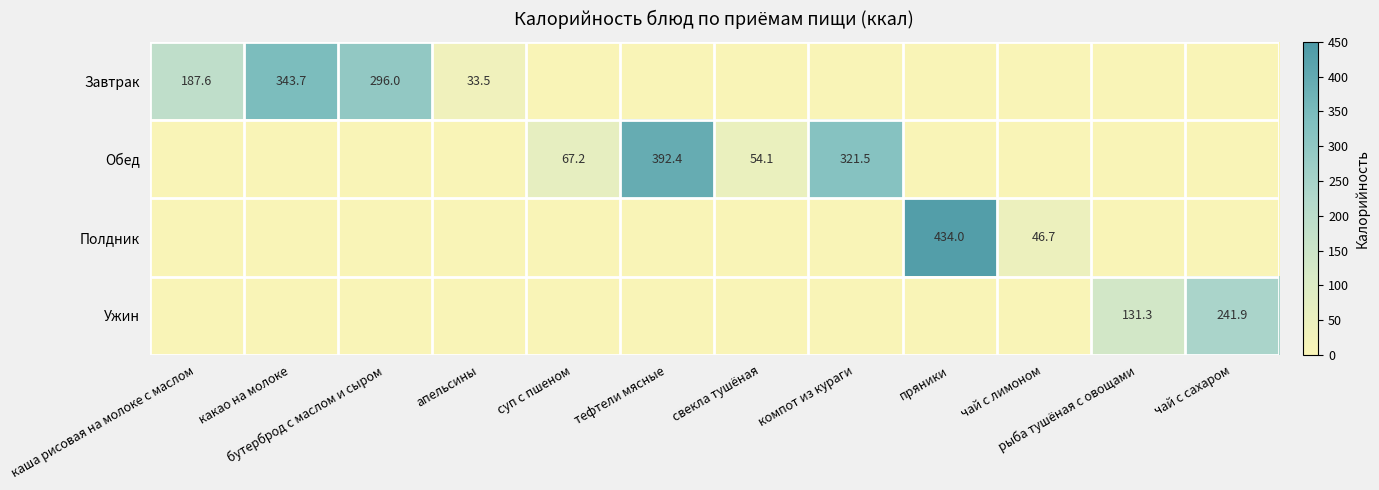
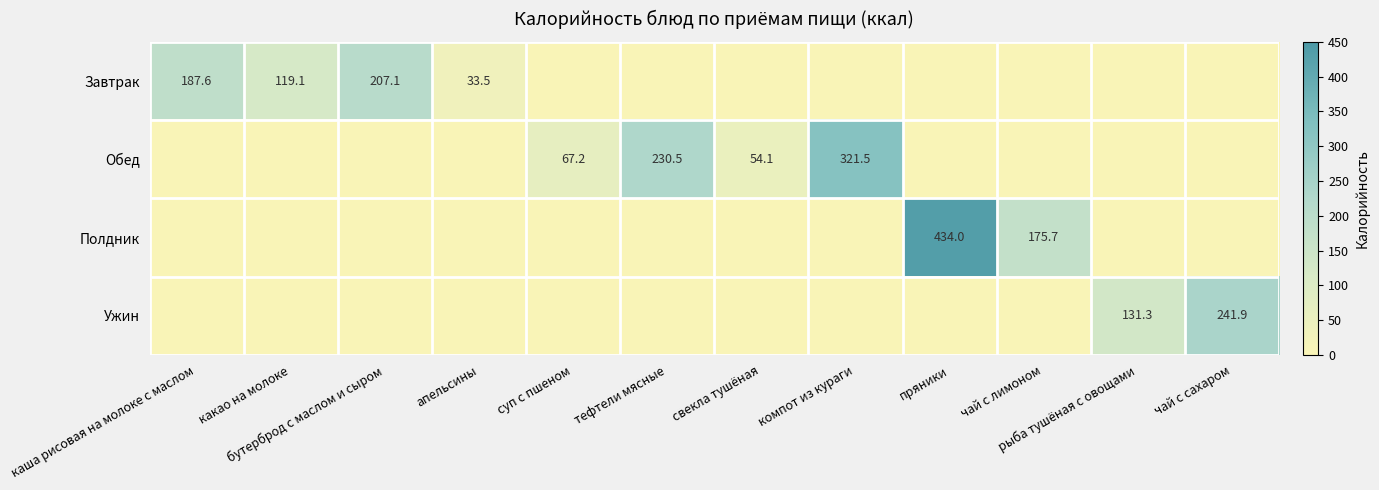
  {
    "Завтрак": {
      "каша рисовая на молоке с маслом": 187.6,
-     "какао на молоке": 343.7,
-     "бутерброд с маслом и сыром": 296.0,
+     "какао на молоке": 119.1,
+     "бутерброд с маслом и сыром": 207.1,
      "апельсины": 33.5
    },
    "Обед": {
      "суп с пшеном": 67.2,
-     "тефтели мясные": 392.4,
+     "тефтели мясные": 230.5,
      "свекла тушёная": 54.1,
      "компот из кураги": 321.5
    },
    "Полдник": {
      "пряники": 434.0,
-     "чай с лимоном": 46.7
+     "чай с лимоном": 175.7
    },
    "Ужин": {
      "рыба тушёная с овощами": 131.3,
      "чай с сахаром": 241.9
    }
  }
